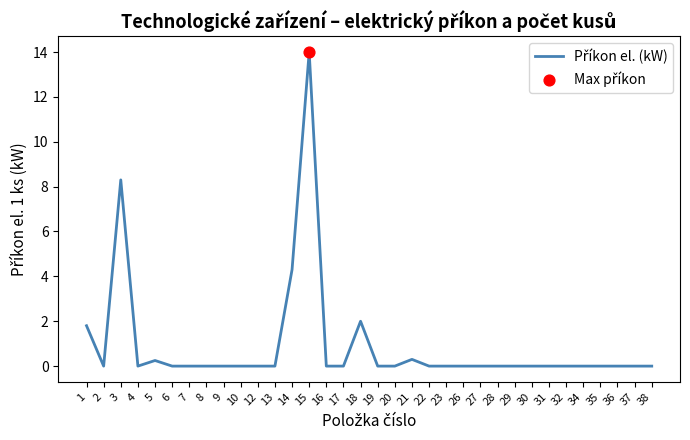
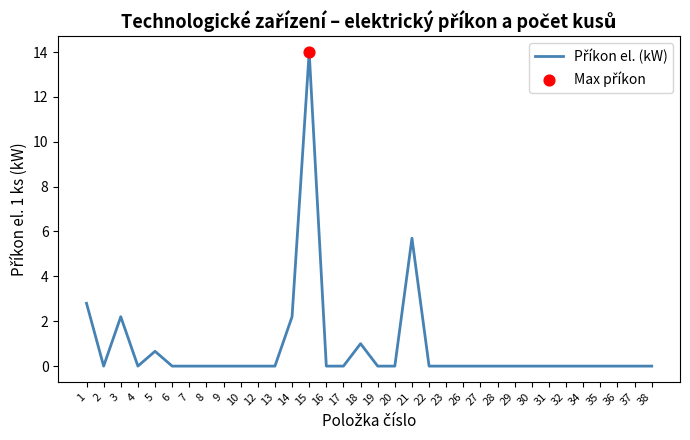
  {
    "Příkon el. (kW)": {
-     "1": 1.8,
+     "1": 2.8,
      "2": 0.0,
-     "3": 8.3,
+     "3": 2.2,
      "4": 0.0,
-     "5": 0.3,
+     "5": 0.7,
      "6": 0.0,
      "7": 0.0,
      "8": 0.0,
      "9": 0.0,
      "10": 0.0,
      "12": 0.0,
      "13": 0.0,
-     "14": 4.3,
+     "14": 2.2,
      "16": 0.0,
      "17": 0.0,
-     "18": 2,
+     "18": 1,
      "19": 0.0,
      "20": 0.0,
-     "21": 0.3,
+     "21": 5.7,
      "22": 0.0,
      "23": 0.0,
      "26": 0.0,
      "27": 0.0,
      "28": 0.0,
      "29": 0.0,
      "30": 0.0,
      "31": 0.0,
      "32": 0.0,
      "34": 0.0,
      "35": 0.0,
      "36": 0.0,
      "37": 0.0,
      "38": 0.0
    }
  }
